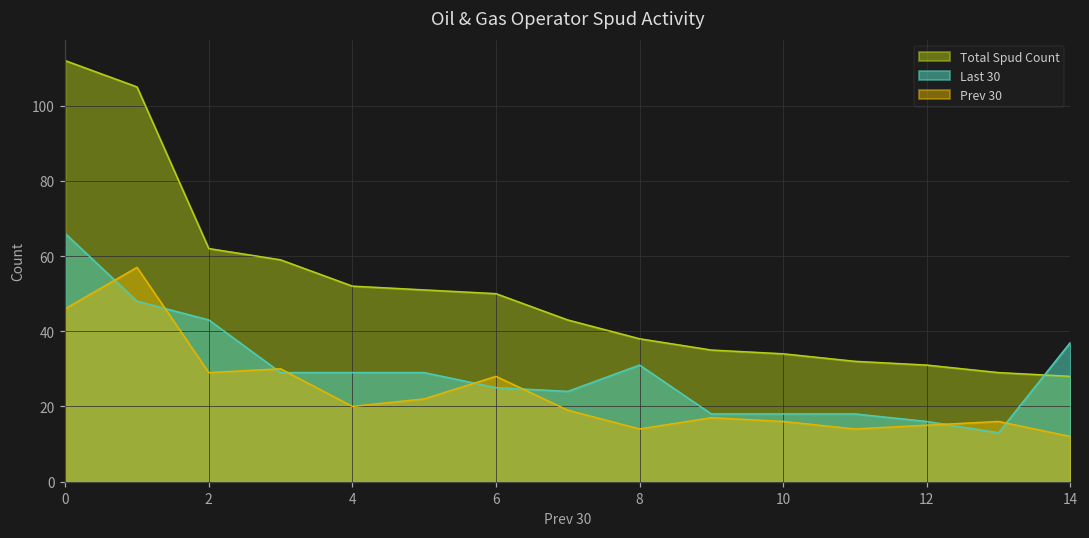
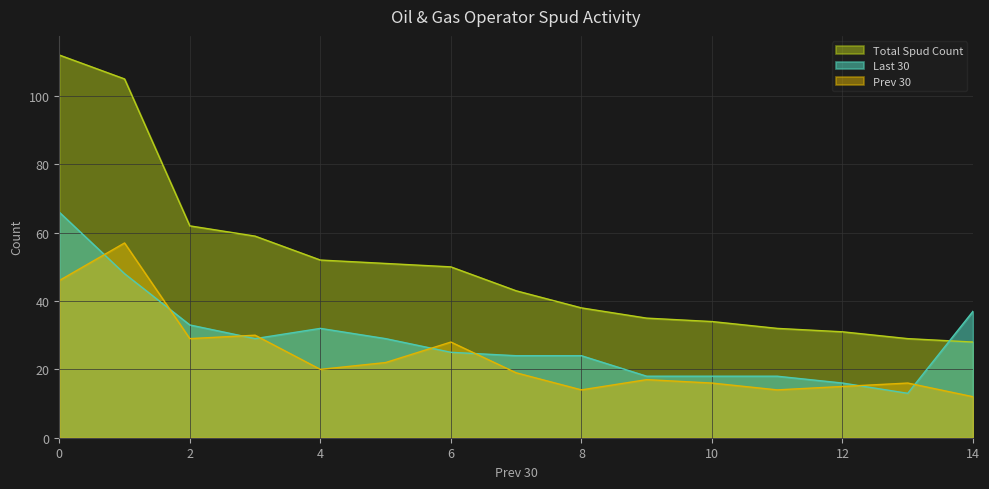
  {
    "Last 30": {
      "0": 66,
-     "2": 43,
-     "4": 29,
+     "2": 33,
+     "4": 32,
      "6": 25,
-     "8": 31,
+     "8": 24,
      "10": 18,
      "12": 16,
      "14": 37
    }
  }
